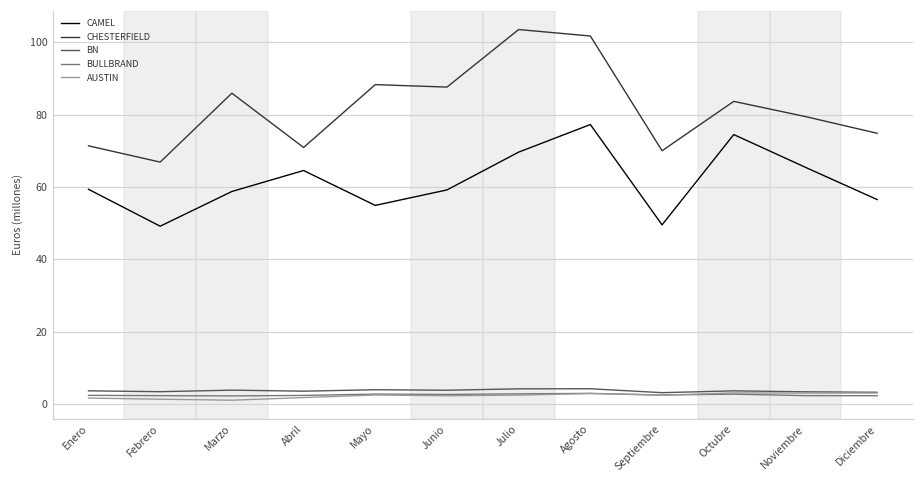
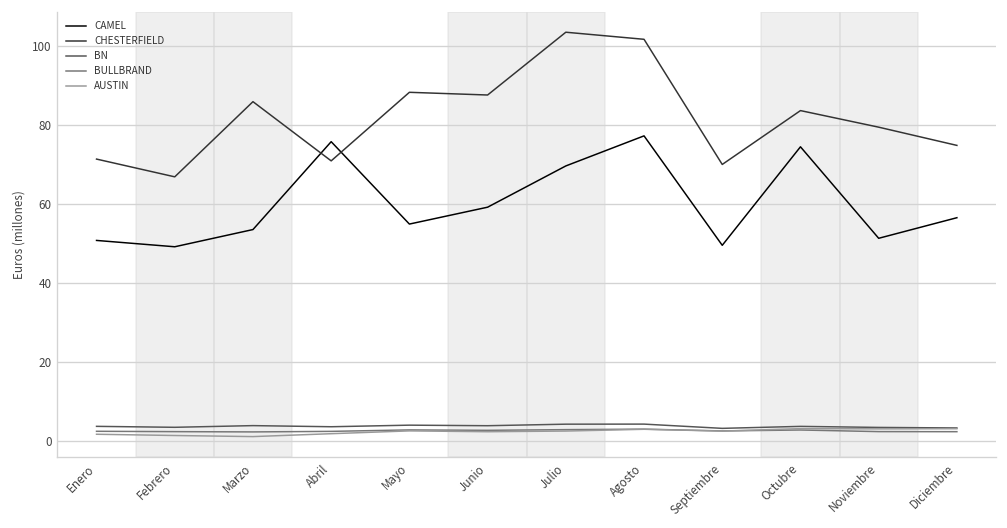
  {
    "CAMEL": {
-     "Enero": 59,
+     "Enero": 51,
      "Febrero": 49,
-     "Marzo": 59,
-     "Abril": 65,
+     "Marzo": 54,
+     "Abril": 76,
      "Mayo": 55,
      "Junio": 59,
      "Julio": 70,
      "Agosto": 77,
      "Septiembre": 50,
      "Octubre": 75,
-     "Noviembre": 65,
+     "Noviembre": 51,
      "Diciembre": 57
    }
  }
